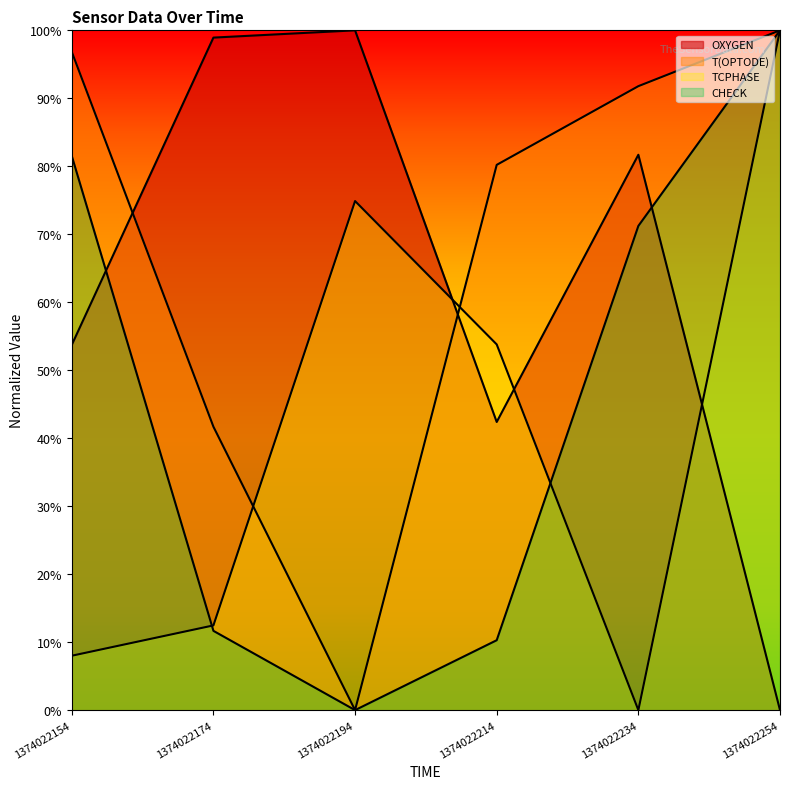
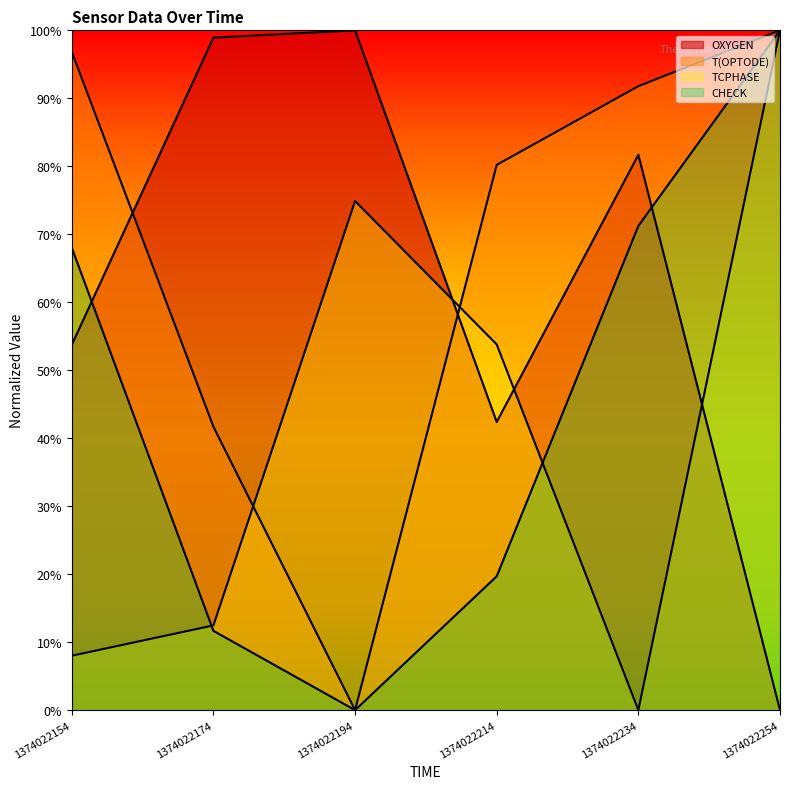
  {
    "OXYGEN": {
      "1374022154": "54%",
      "1374022174": "99%",
      "1374022194": "100%",
      "1374022214": "42%",
      "1374022234": "82%",
      "1374022254": "0%"
    },
    "CHECK": {
-     "1374022154": "82%",
+     "1374022154": "68%",
      "1374022174": "12%",
-     "1374022214": "10%",
+     "1374022214": "20%",
      "1374022234": "71%"
    }
  }
